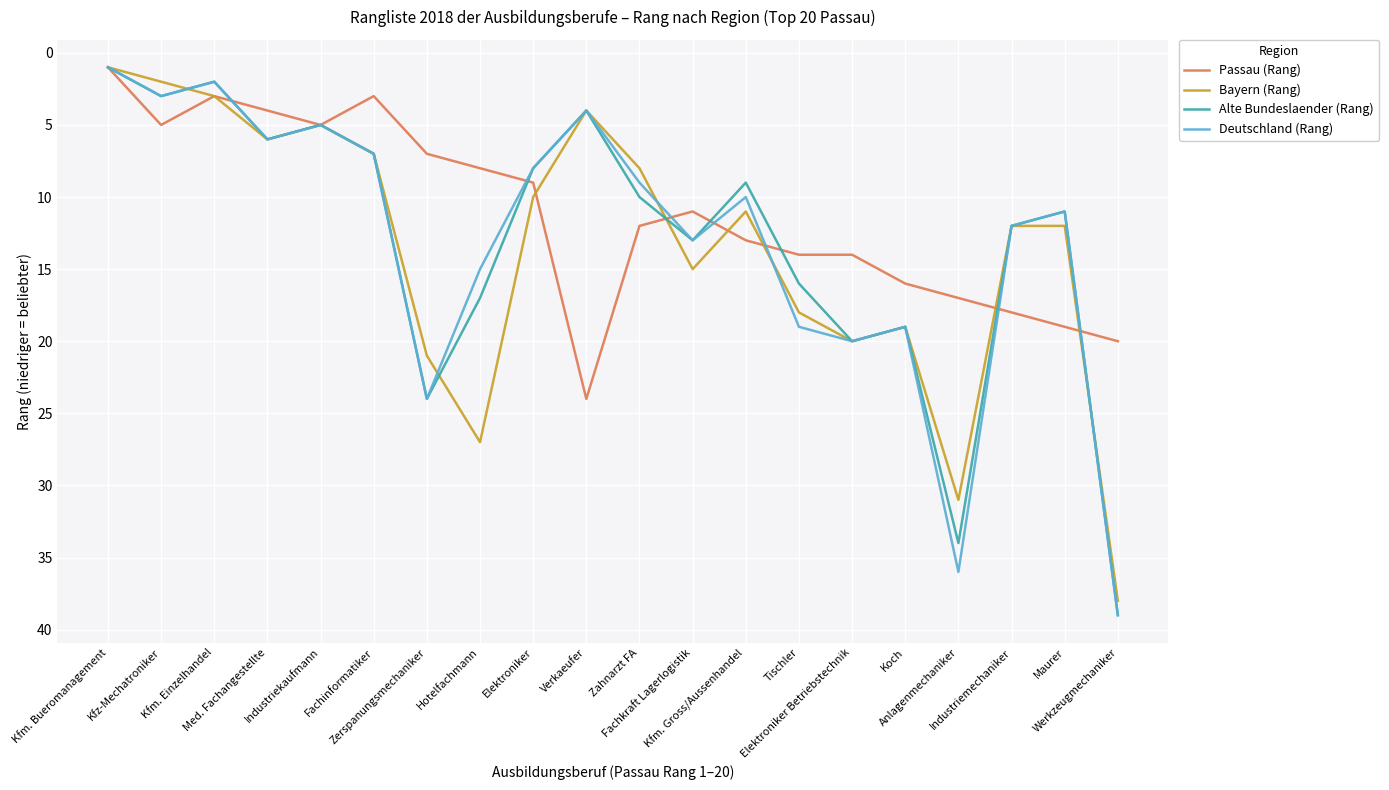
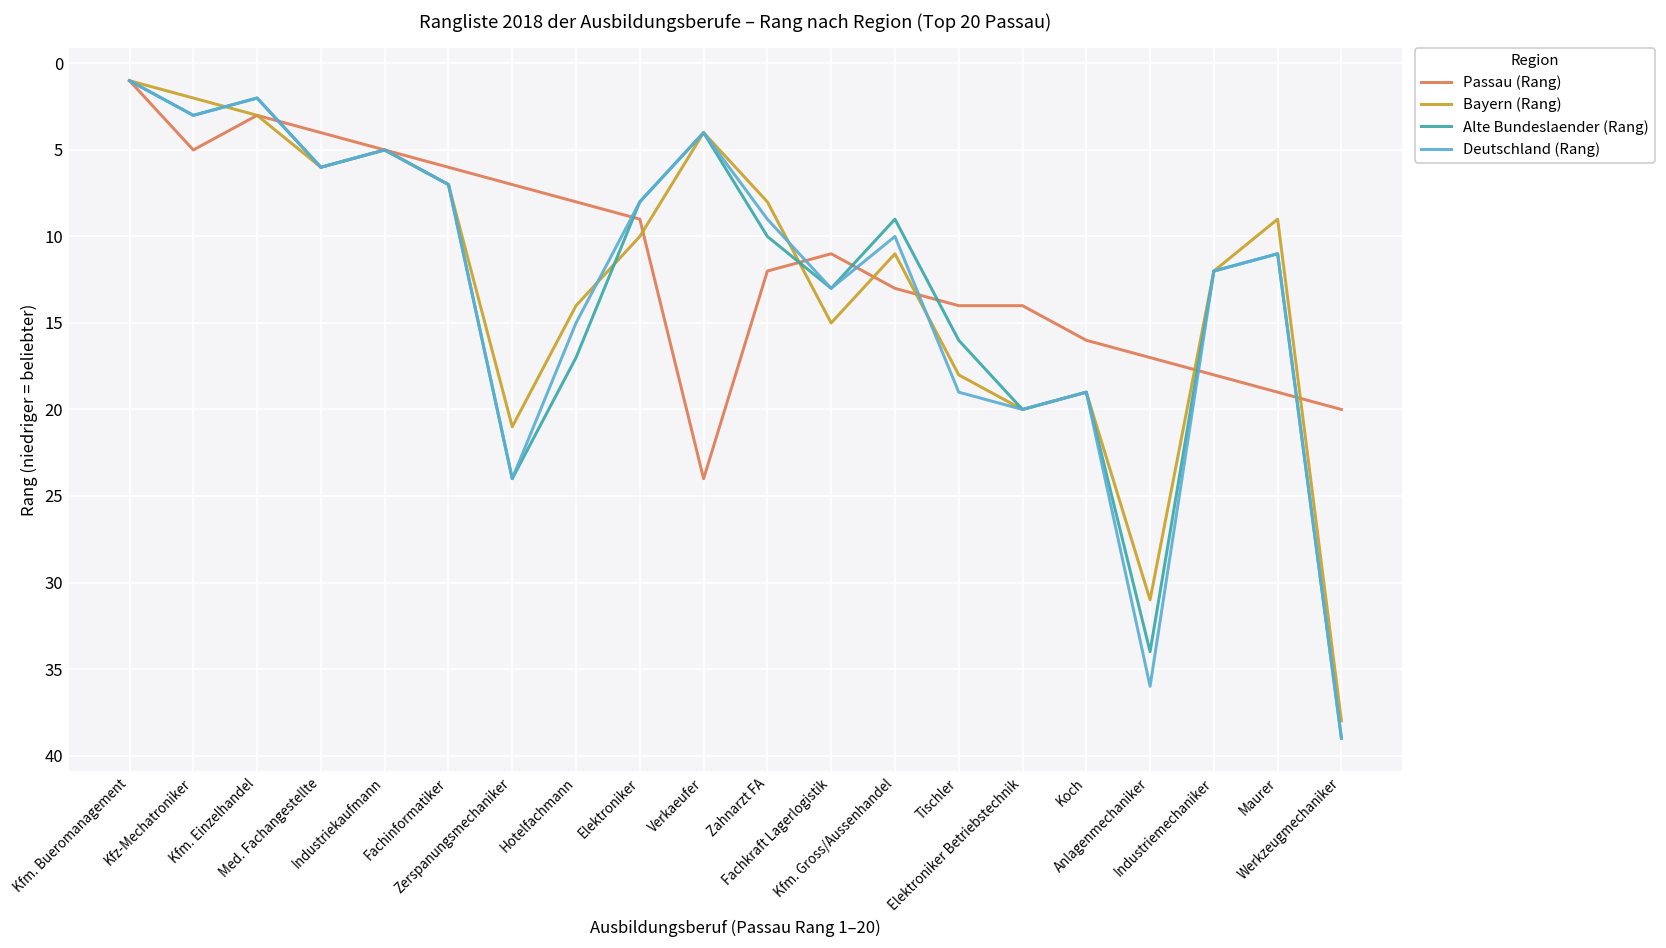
  {
    "Passau (Rang)": {
      "Kfz-Mechatroniker": 5,
      "Med. Fachangestellte": 4,
-     "Fachinformatiker": 3,
+     "Fachinformatiker": 6,
      "Zerspanungsmechaniker": 7,
      "Hotelfachmann": 8,
      "Elektroniker": 9,
      "Verkaeufer": 24,
      "Zahnarzt FA": 12,
      "Fachkraft Lagerlogistik": 11,
      "Kfm. Gross/Aussenhandel": 13,
      "Tischler": 14,
      "Elektroniker Betriebstechnik": 14,
      "Koch": 16,
      "Anlagenmechaniker": 17,
      "Industriemechaniker": 18,
      "Maurer": 19,
      "Werkzeugmechaniker": 20
    },
    "Bayern (Rang)": {
      "Kfz-Mechatroniker": 2,
      "Zerspanungsmechaniker": 21,
-     "Hotelfachmann": 27,
+     "Hotelfachmann": 14,
      "Elektroniker": 10,
      "Zahnarzt FA": 8,
      "Fachkraft Lagerlogistik": 15,
      "Kfm. Gross/Aussenhandel": 11,
      "Tischler": 18,
      "Anlagenmechaniker": 31,
-     "Maurer": 12,
+     "Maurer": 9,
      "Werkzeugmechaniker": 38
    }
  }
